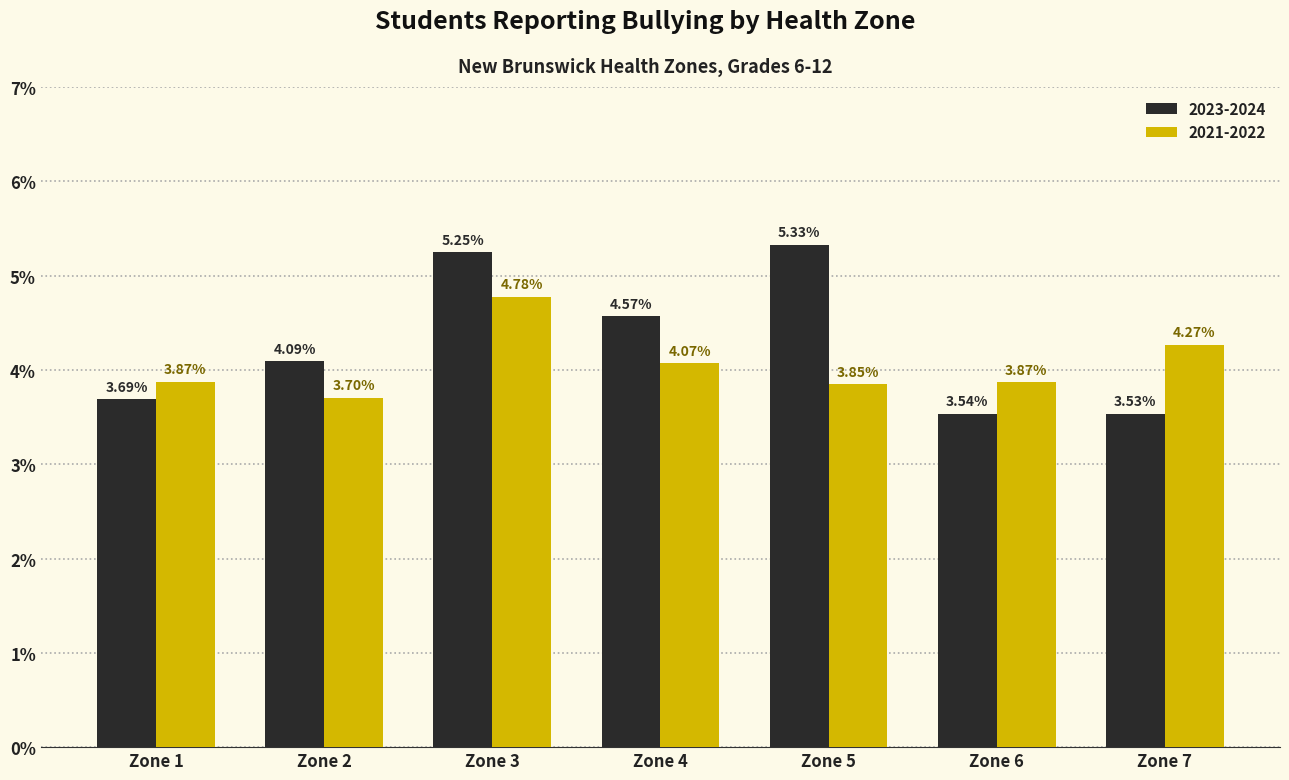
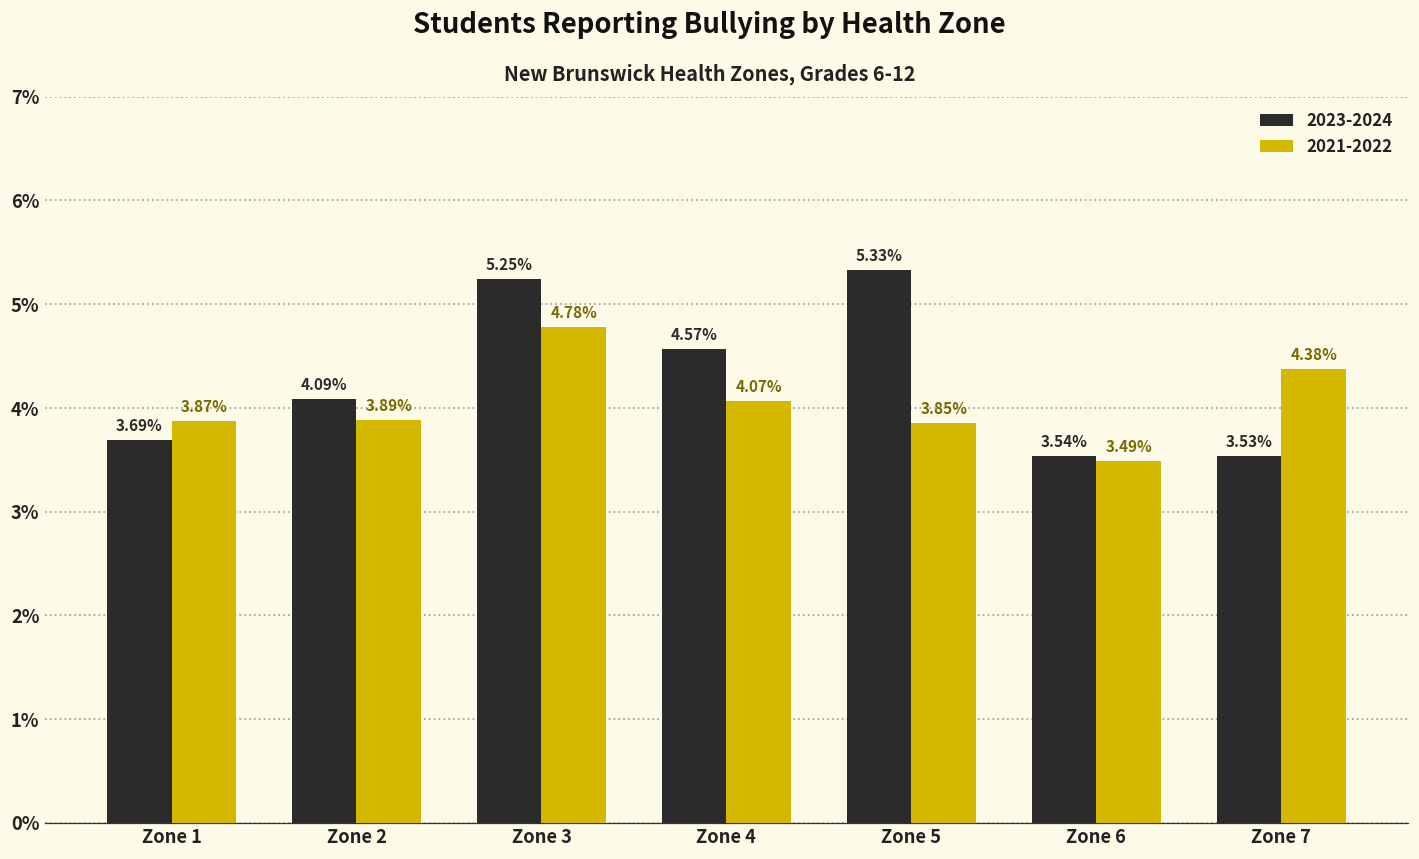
  {
    "2023-2024": {
      "Zone 1": "3.69%",
      "Zone 2": "4.09%",
      "Zone 3": "5.25%",
      "Zone 4": "4.57%",
      "Zone 5": "5.33%",
      "Zone 6": "3.54%",
      "Zone 7": "3.53%"
    },
    "2021-2022": {
      "Zone 1": "3.87%",
-     "Zone 2": "3.70%",
+     "Zone 2": "3.89%",
      "Zone 3": "4.78%",
      "Zone 4": "4.07%",
      "Zone 5": "3.85%",
-     "Zone 6": "3.87%",
-     "Zone 7": "4.27%"
+     "Zone 6": "3.49%",
+     "Zone 7": "4.38%"
    }
  }
